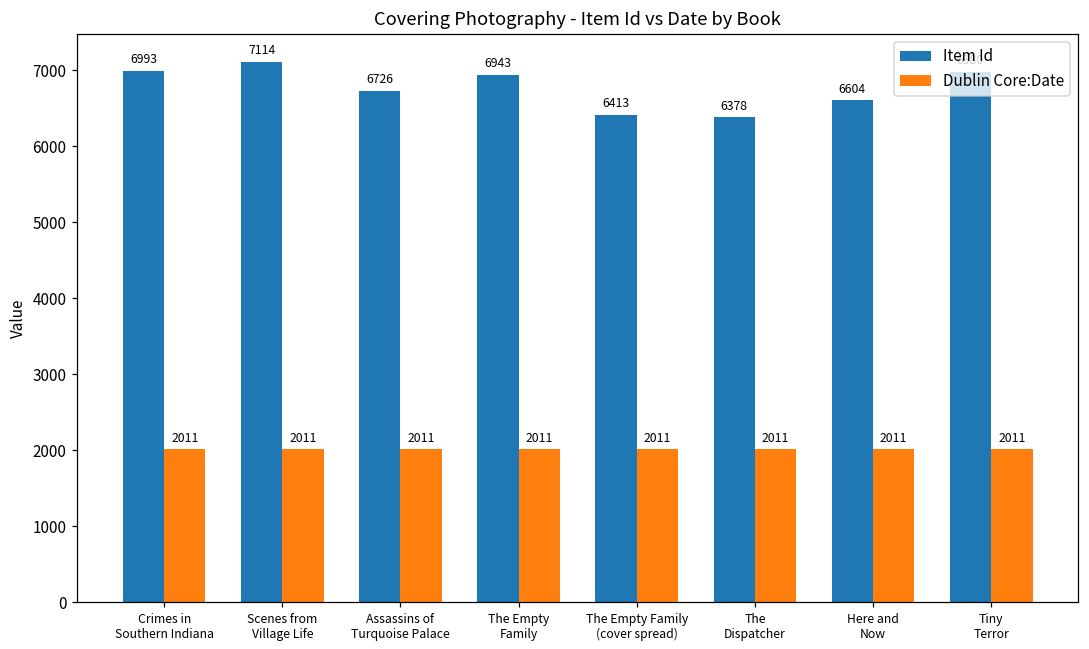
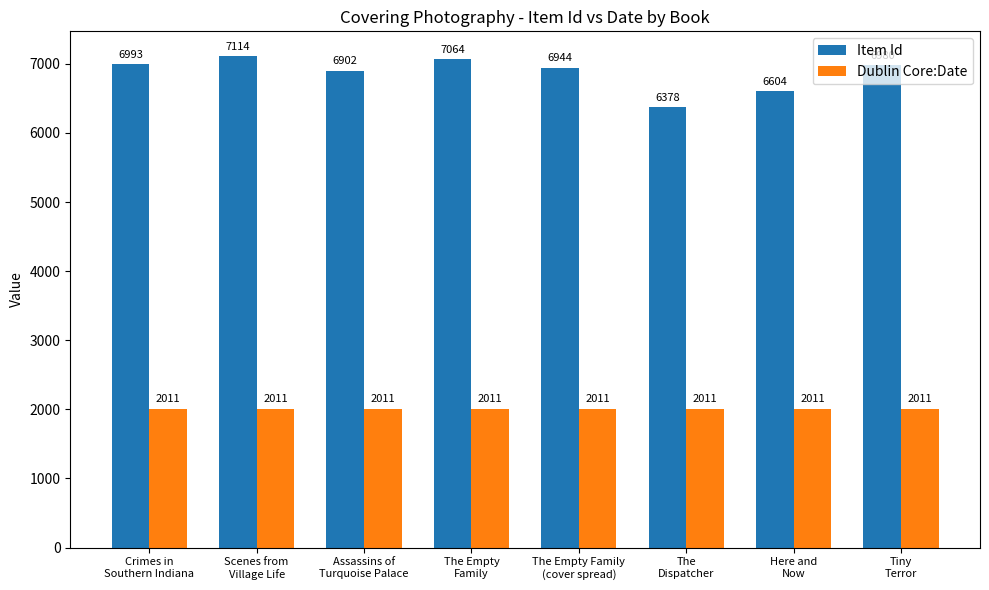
  {
    "Item Id": {
      "Crimes in Southern Indiana": 6993,
      "Scenes from Village Life": 7114,
-     "Assassins of Turquoise Palace": 6726,
-     "The Empty Family": 6943,
-     "The Empty Family (cover spread)": 6413,
+     "Assassins of Turquoise Palace": 6902,
+     "The Empty Family": 7064,
+     "The Empty Family (cover spread)": 6944,
      "The Dispatcher": 6378,
      "Here and Now": 6604
    },
    "Dublin Core:Date": {
      "Crimes in Southern Indiana": 2011,
      "Scenes from Village Life": 2011,
      "Assassins of Turquoise Palace": 2011,
      "The Empty Family": 2011,
      "The Empty Family (cover spread)": 2011,
      "The Dispatcher": 2011,
      "Here and Now": 2011,
      "Tiny Terror": 2011
    }
  }
